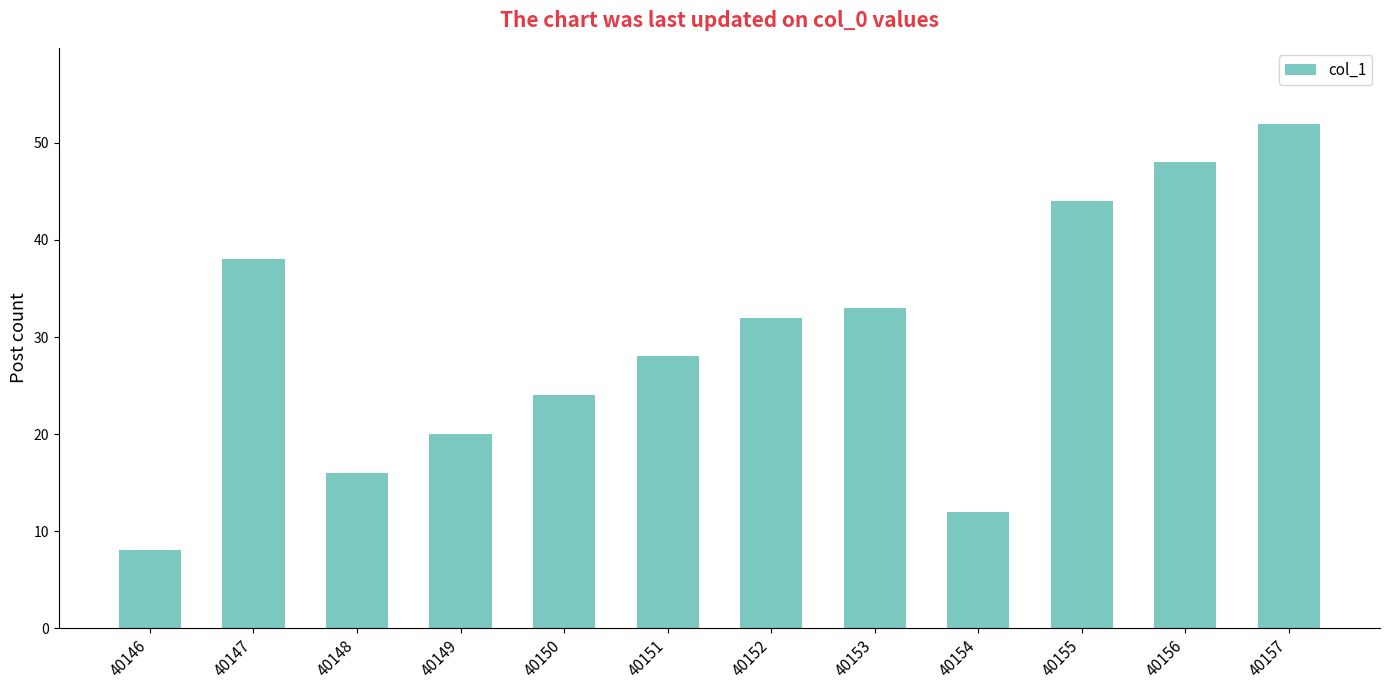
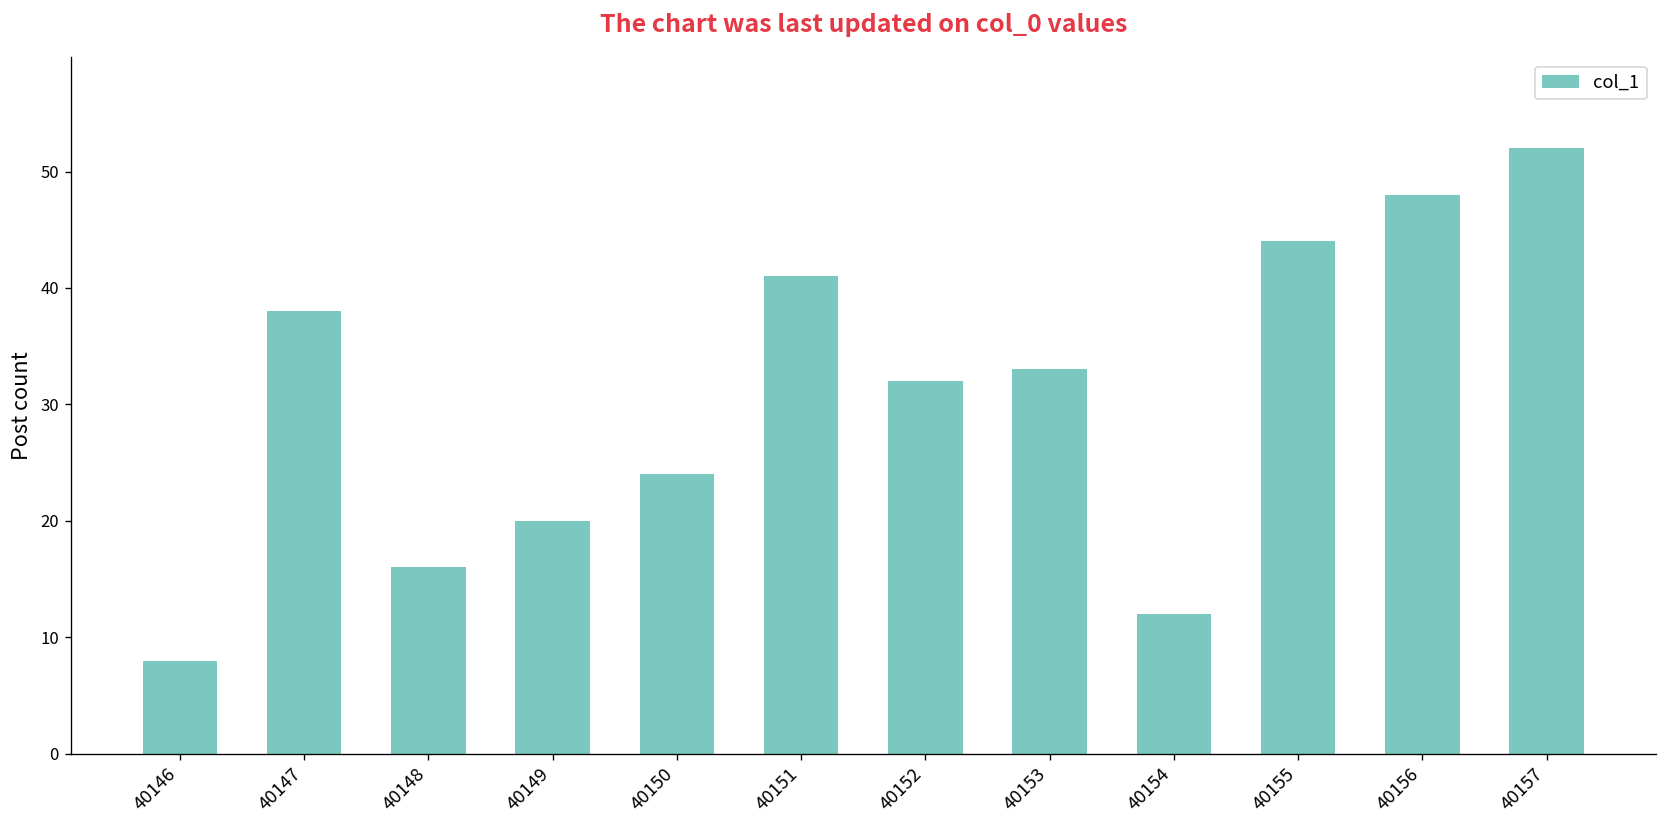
  {
    "40146": 8,
    "40147": 38,
    "40148": 16,
    "40149": 20,
    "40150": 24,
-   "40151": 28,
+   "40151": 41,
    "40152": 32,
    "40153": 33,
    "40154": 12,
    "40155": 44,
    "40156": 48,
    "40157": 52
  }
